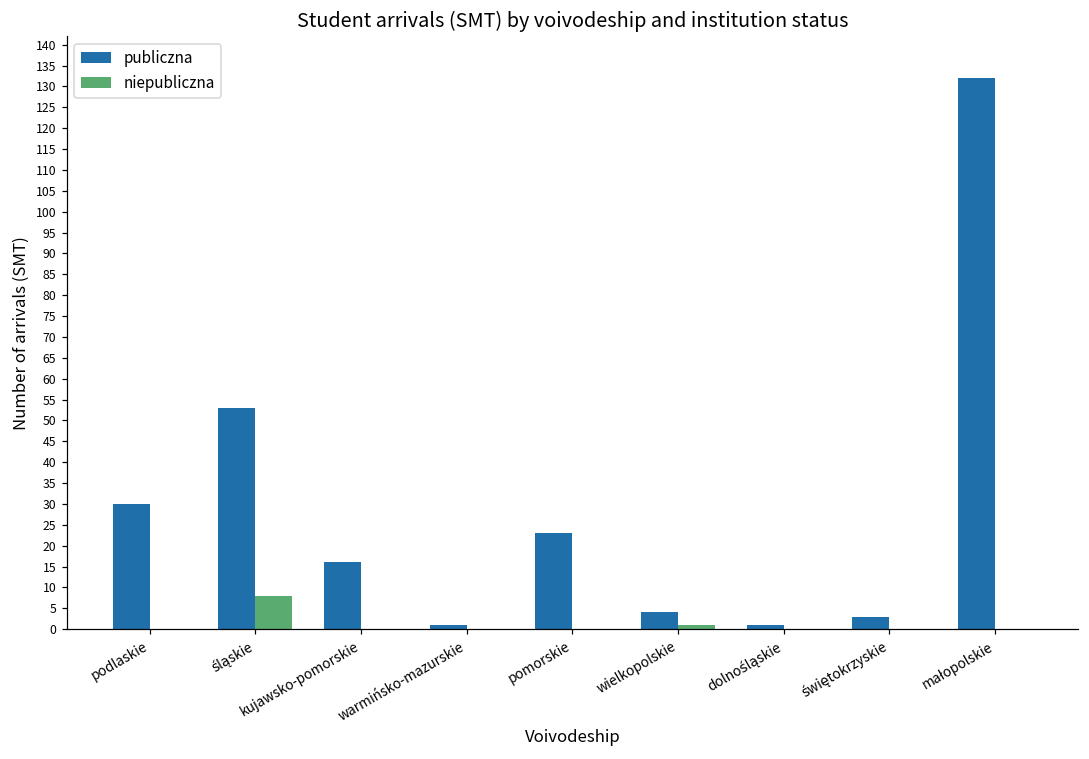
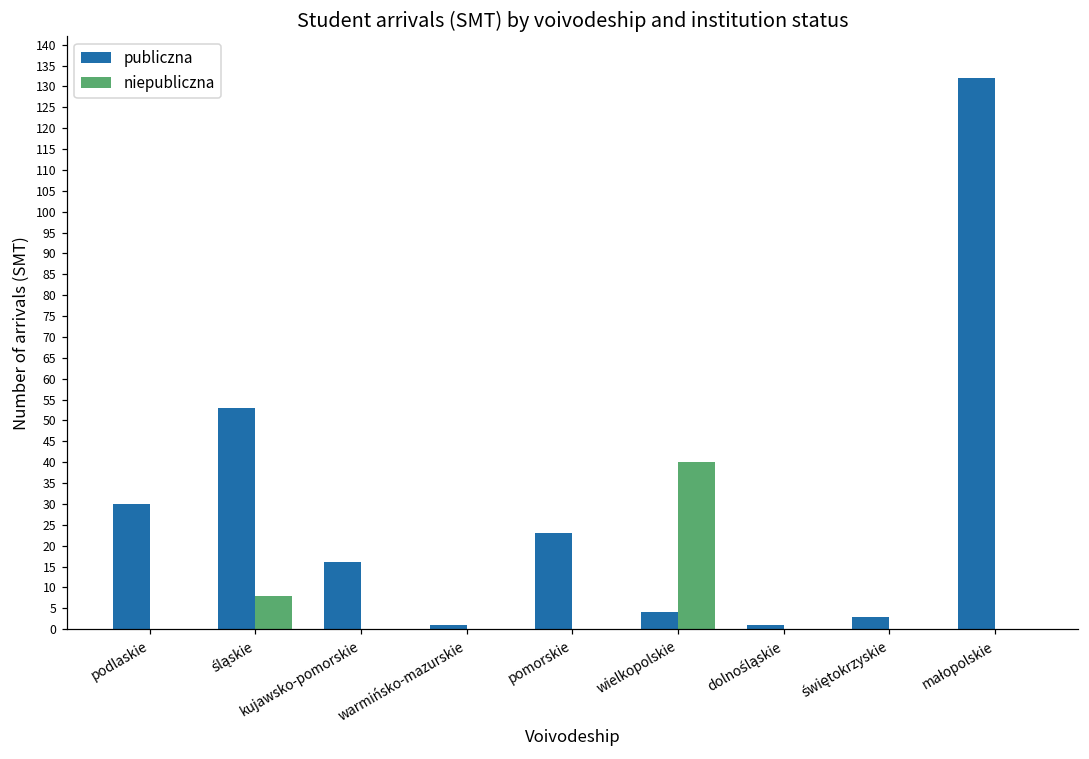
  {
    "publiczna": {
      "podlaskie": 30,
      "śląskie": 53,
      "kujawsko-pomorskie": 16,
      "warmińsko-mazurskie": 1,
      "pomorskie": 23,
      "wielkopolskie": 4,
      "dolnośląskie": 1,
      "świętokrzyskie": 3,
      "małopolskie": 132
    },
    "niepubliczna": {
      "podlaskie": 0,
      "śląskie": 8,
      "kujawsko-pomorskie": 0,
      "warmińsko-mazurskie": 0,
      "pomorskie": 0,
-     "wielkopolskie": 1,
+     "wielkopolskie": 40,
      "dolnośląskie": 0,
      "świętokrzyskie": 0,
      "małopolskie": 0
    }
  }
